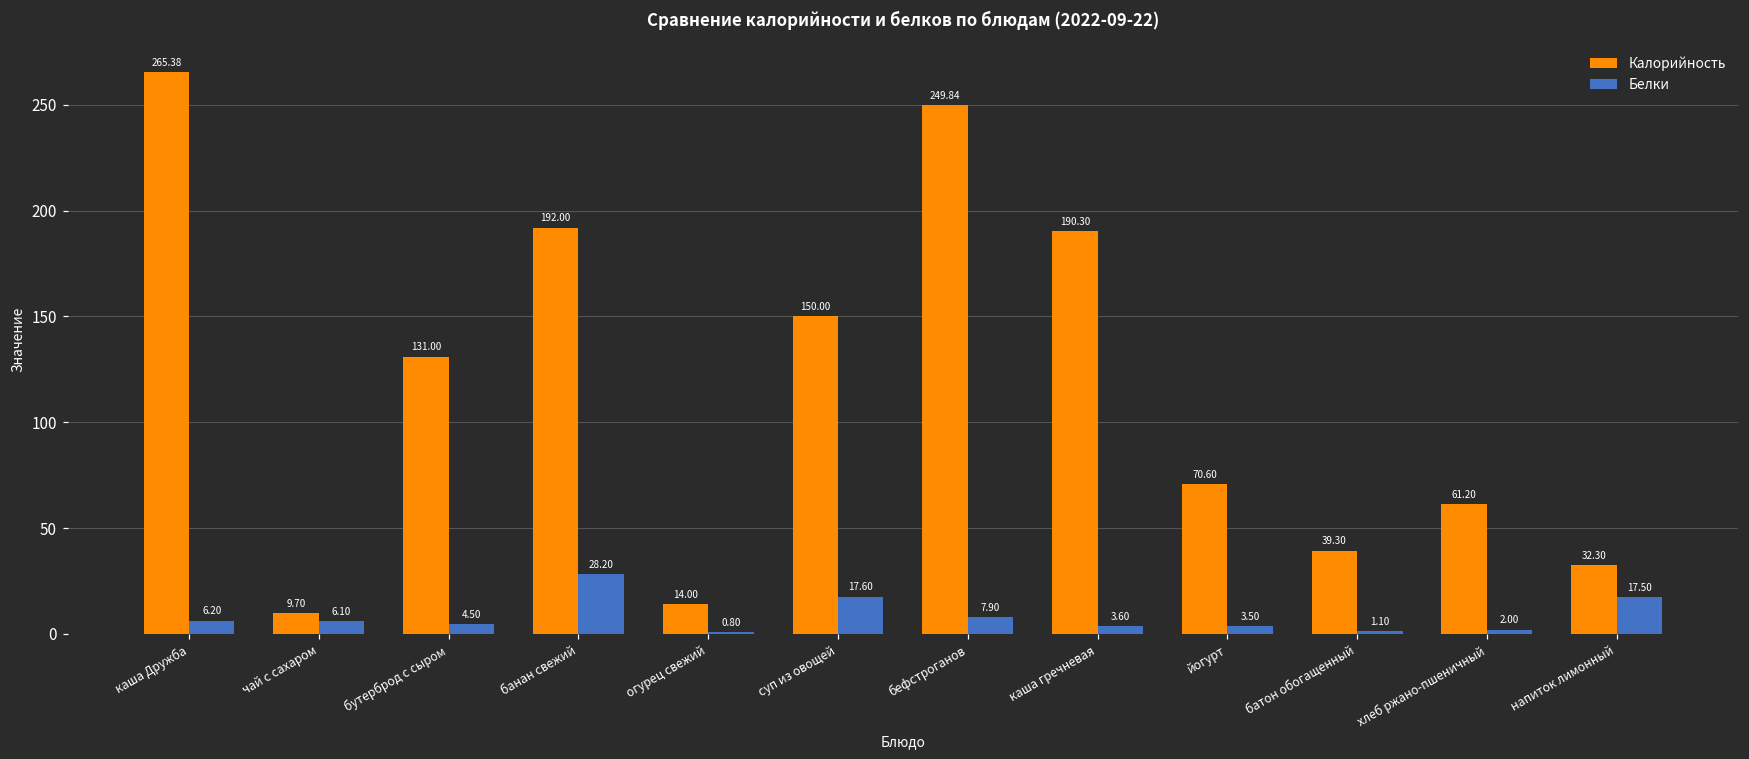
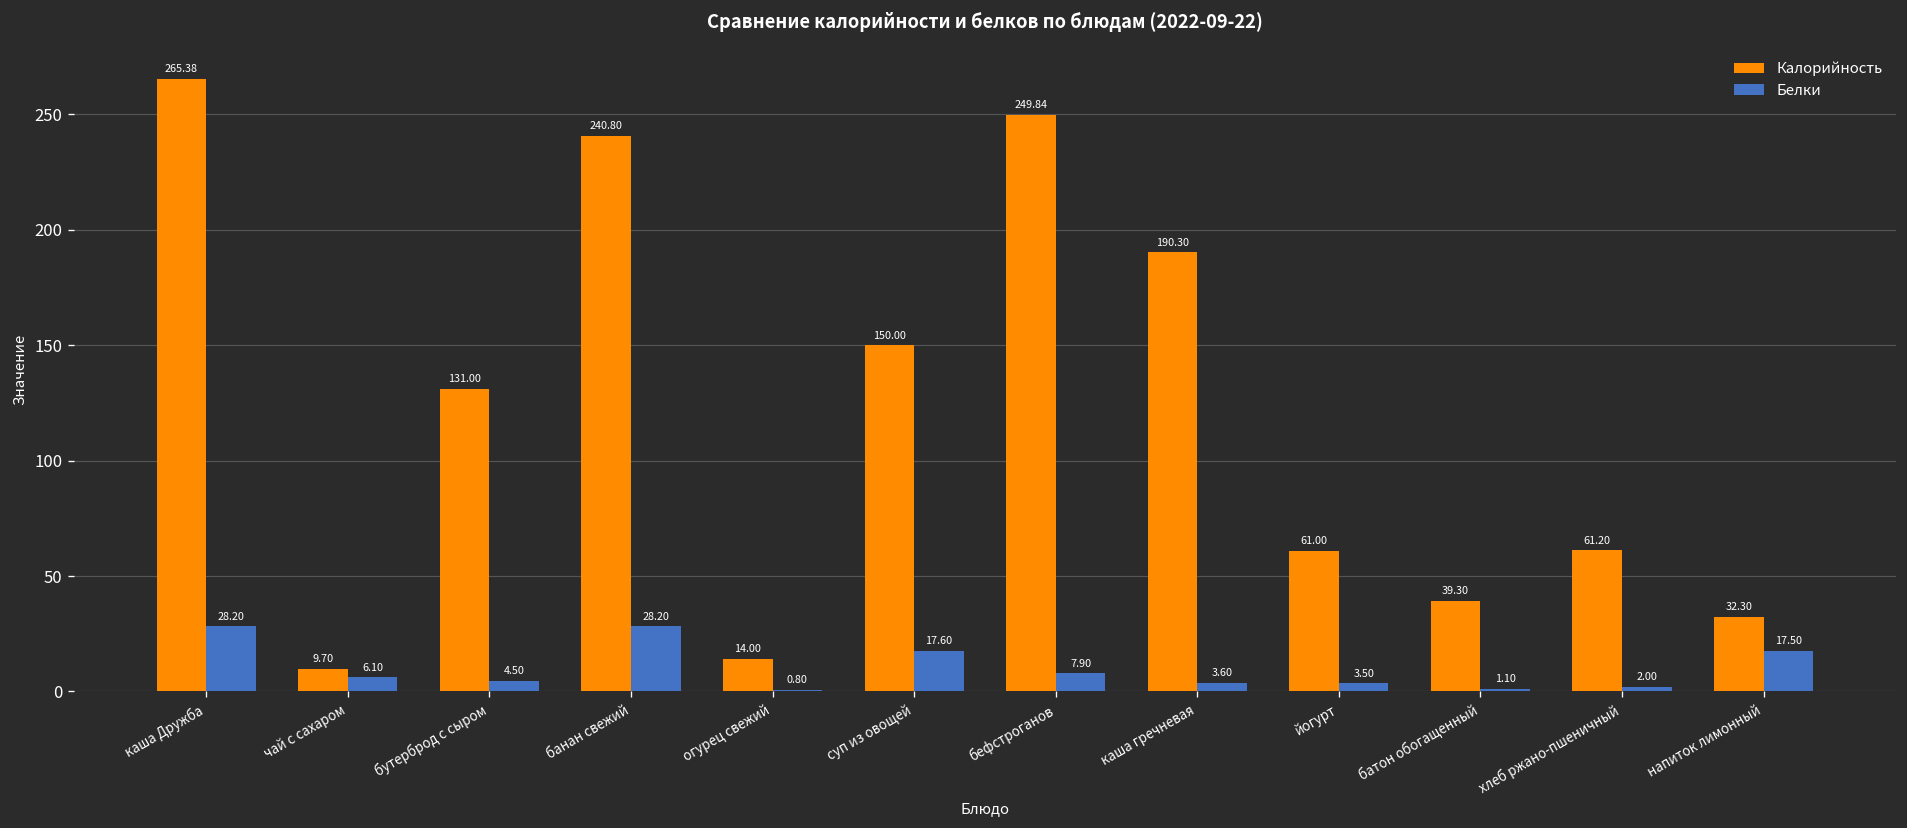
  {
    "Калорийность": {
      "каша Дружба": 265.38,
      "чай с сахаром": 9.70,
      "бутерброд с сыром": 131.00,
-     "банан свежий": 192.00,
+     "банан свежий": 240.80,
      "огурец свежий": 14.00,
      "суп из овощей": 150.00,
      "бефстроганов": 249.84,
      "каша гречневая": 190.30,
-     "йогурт": 70.60,
+     "йогурт": 61.00,
      "батон обогащенный": 39.30,
      "хлеб ржано-пшеничный": 61.20,
      "напиток лимонный": 32.30
    },
    "Белки": {
-     "каша Дружба": 6.20,
+     "каша Дружба": 28.20,
      "чай с сахаром": 6.10,
      "бутерброд с сыром": 4.50,
      "банан свежий": 28.20,
      "огурец свежий": 0.80,
      "суп из овощей": 17.60,
      "бефстроганов": 7.90,
      "каша гречневая": 3.60,
      "йогурт": 3.50,
      "батон обогащенный": 1.10,
      "хлеб ржано-пшеничный": 2.00,
      "напиток лимонный": 17.50
    }
  }
